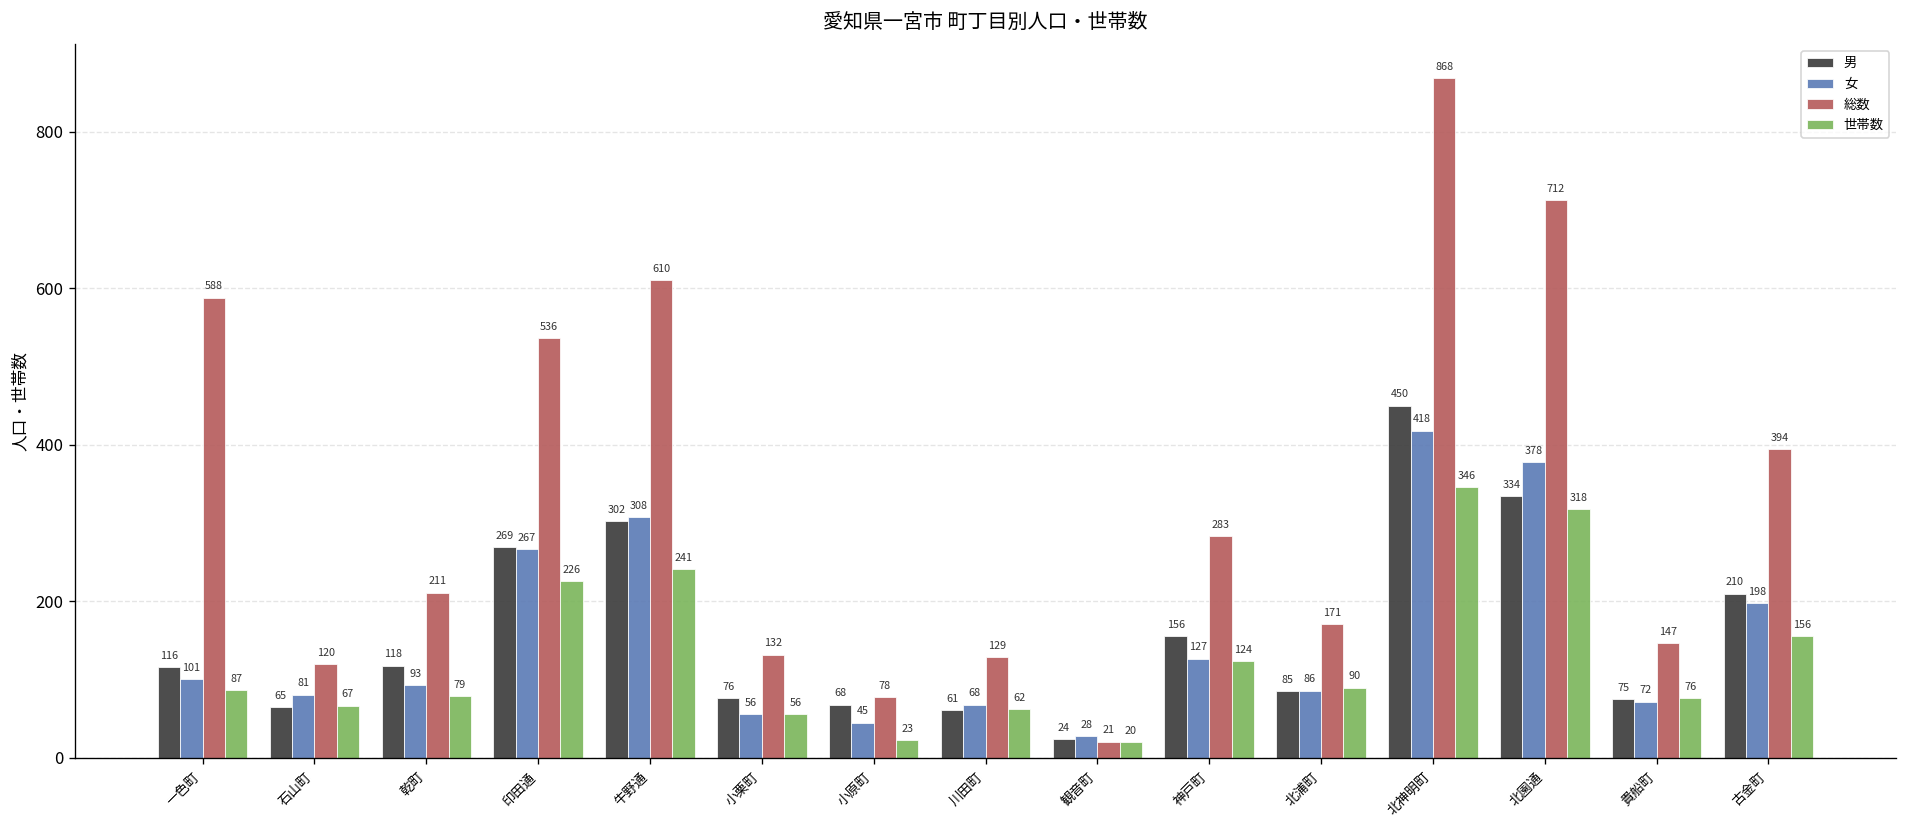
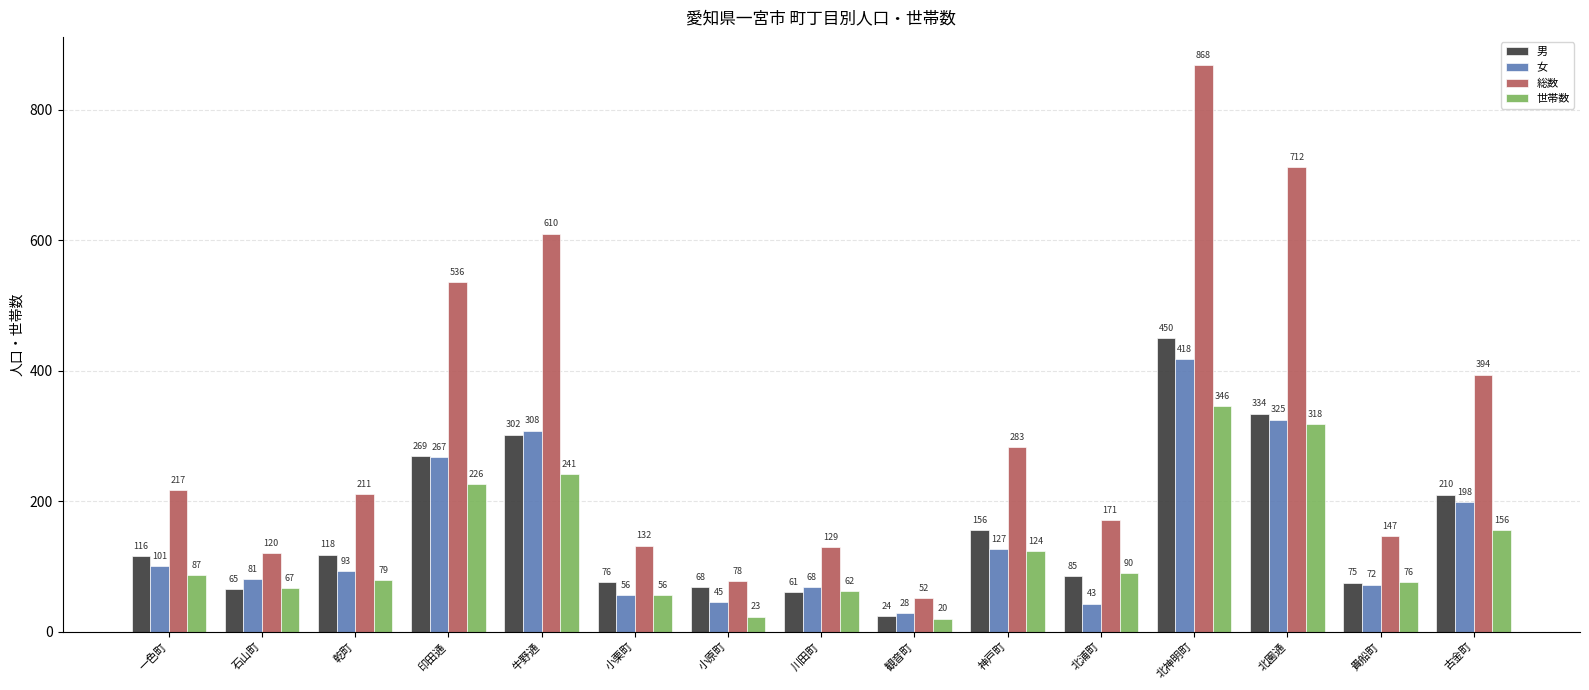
  {
    "男": {
      "一色町": 116,
      "石山町": 65,
      "乾町": 118,
      "印田通": 269,
      "牛野通": 302,
      "小栗町": 76,
      "小原町": 68,
      "川田町": 61,
      "観音町": 24,
      "神戸町": 156,
      "北浦町": 85,
      "北神明町": 450,
      "北園通": 334,
      "貴船町": 75,
      "古金町": 210
    },
    "女": {
      "一色町": 101,
      "石山町": 81,
      "乾町": 93,
      "印田通": 267,
      "牛野通": 308,
      "小栗町": 56,
      "小原町": 45,
      "川田町": 68,
      "観音町": 28,
      "神戸町": 127,
-     "北浦町": 86,
+     "北浦町": 43,
      "北神明町": 418,
-     "北園通": 378,
+     "北園通": 325,
      "貴船町": 72,
      "古金町": 198
    },
    "総数": {
-     "一色町": 588,
+     "一色町": 217,
      "石山町": 120,
      "乾町": 211,
      "印田通": 536,
      "牛野通": 610,
      "小栗町": 132,
      "小原町": 78,
      "川田町": 129,
-     "観音町": 21,
+     "観音町": 52,
      "神戸町": 283,
      "北浦町": 171,
      "北神明町": 868,
      "北園通": 712,
      "貴船町": 147,
      "古金町": 394
    },
    "世帯数": {
      "一色町": 87,
      "石山町": 67,
      "乾町": 79,
      "印田通": 226,
      "牛野通": 241,
      "小栗町": 56,
      "小原町": 23,
      "川田町": 62,
      "観音町": 20,
      "神戸町": 124,
      "北浦町": 90,
      "北神明町": 346,
      "北園通": 318,
      "貴船町": 76,
      "古金町": 156
    }
  }
